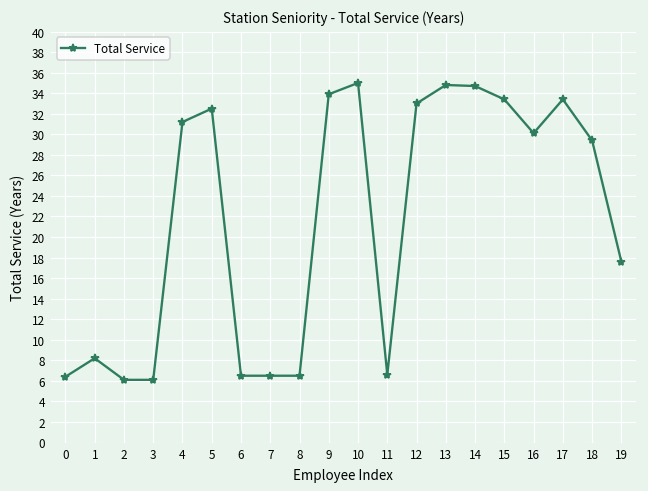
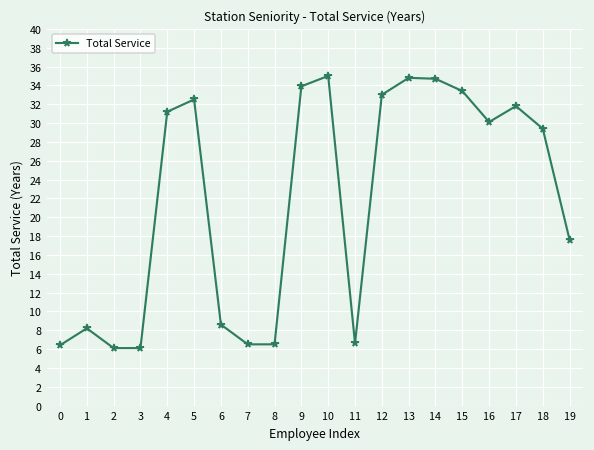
  {
    "0": 6,
    "1": 8,
    "2": 6,
    "3": 6,
    "4": 31,
    "5": 33,
-   "6": 7,
+   "6": 9,
    "7": 7,
    "8": 7,
    "9": 34,
    "10": 35,
    "11": 7,
    "12": 33,
    "13": 35,
    "14": 35,
    "15": 33,
    "16": 30,
-   "17": 33,
+   "17": 32,
    "18": 29,
    "19": 18
  }
